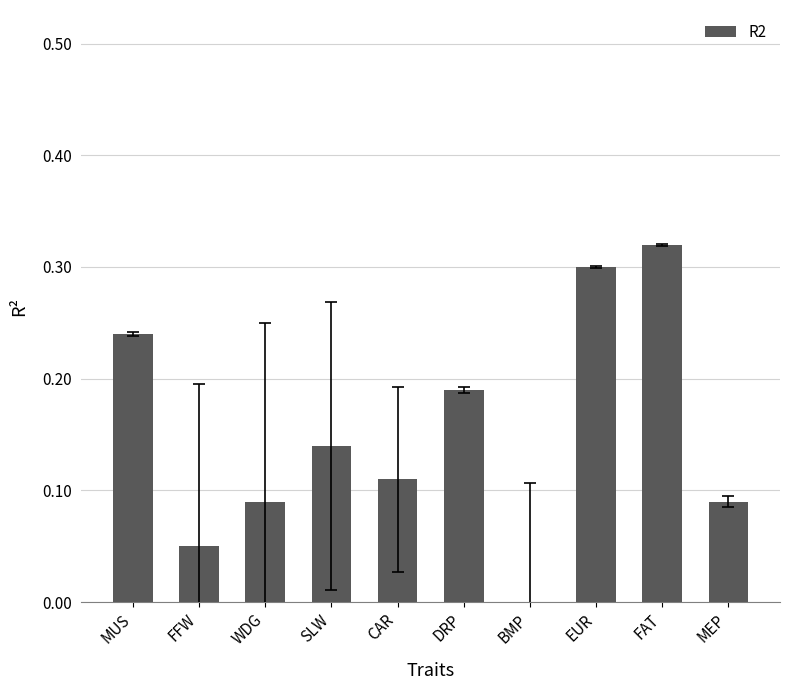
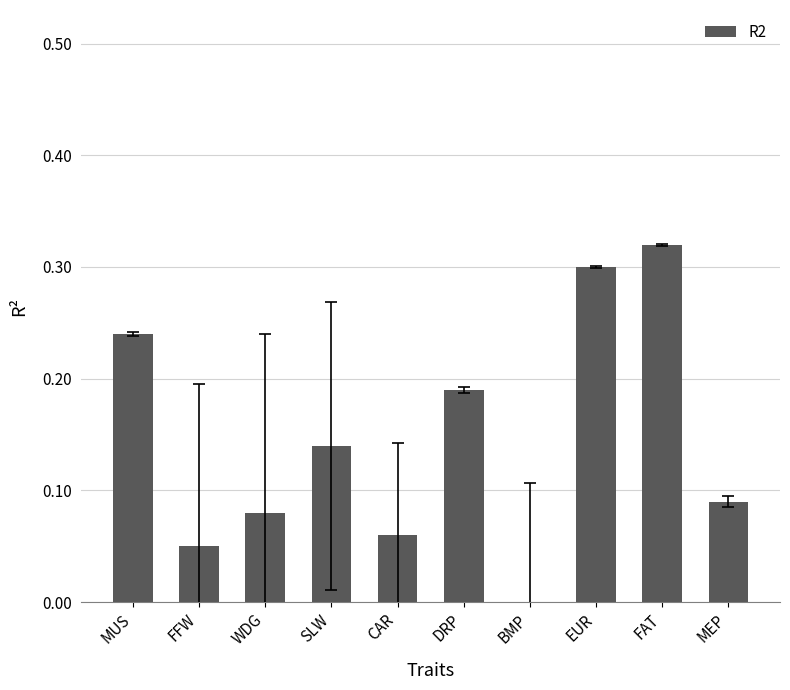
  {
    "R2": {
      "MUS": 0.24,
      "FFW": 0.05,
-     "WDG": 0.09,
+     "WDG": 0.08,
      "SLW": 0.14,
-     "CAR": 0.11,
+     "CAR": 0.06,
      "DRP": 0.19,
      "BMP": 0.00,
      "EUR": 0.30,
      "FAT": 0.32,
      "MEP": 0.09
    }
  }
